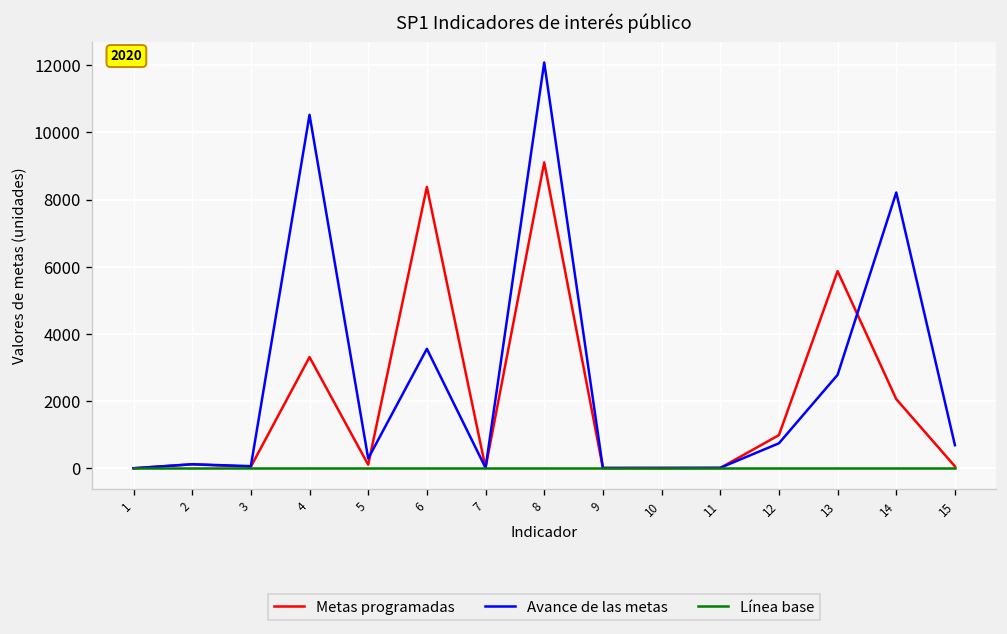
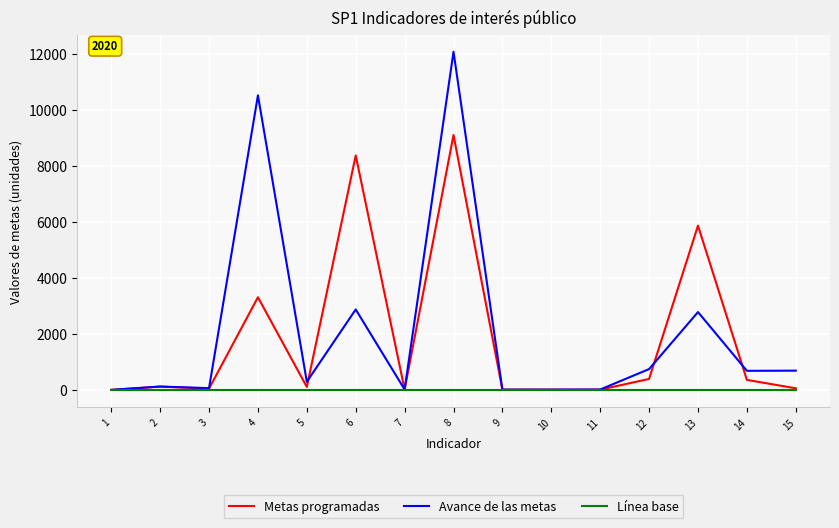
  {
    "Metas programadas": {
      "4": 3300,
      "5": 100,
      "6": 8400,
      "8": 9100,
-     "12": 1000,
+     "12": 400,
      "13": 5900,
-     "14": 2100
+     "14": 400
    },
    "Avance de las metas": {
      "4": 10500,
      "5": 300,
-     "6": 3600,
+     "6": 2900,
      "8": 12100,
      "12": 700,
      "13": 2800,
-     "14": 8200,
+     "14": 700,
      "15": 700
    },
    "Línea base": {
      "2": 0,
      "4": 0,
      "5": 0,
      "6": 0,
      "8": 0,
      "12": 0,
      "13": 0,
      "14": 0
    }
  }
